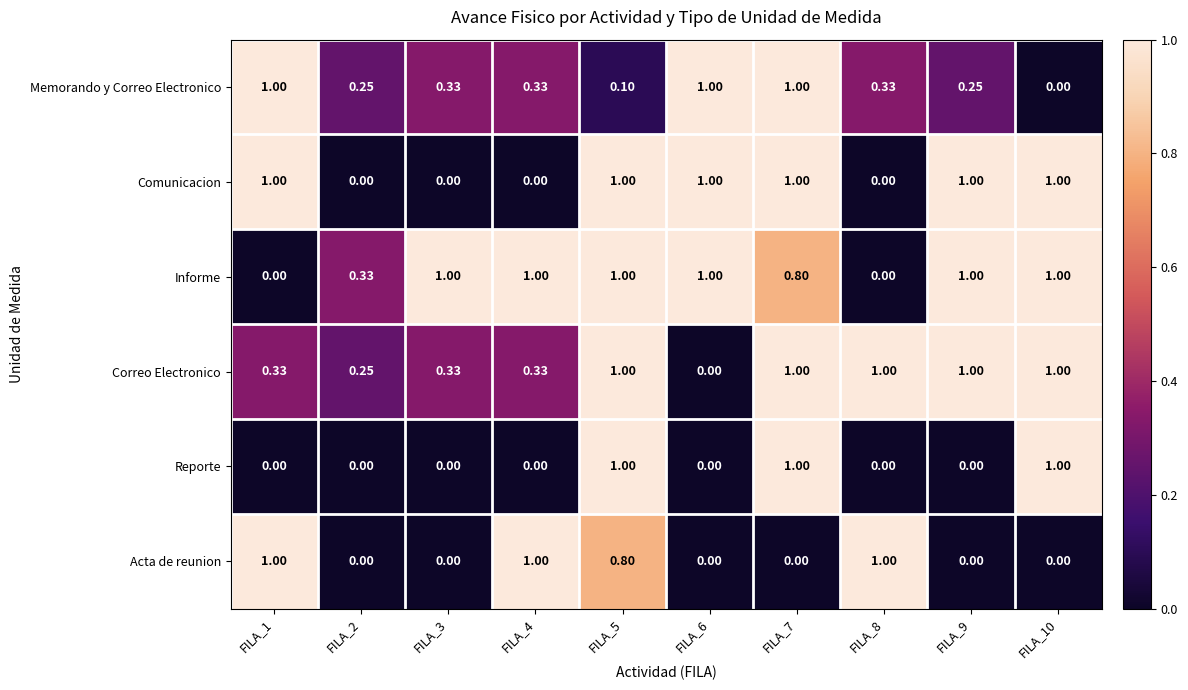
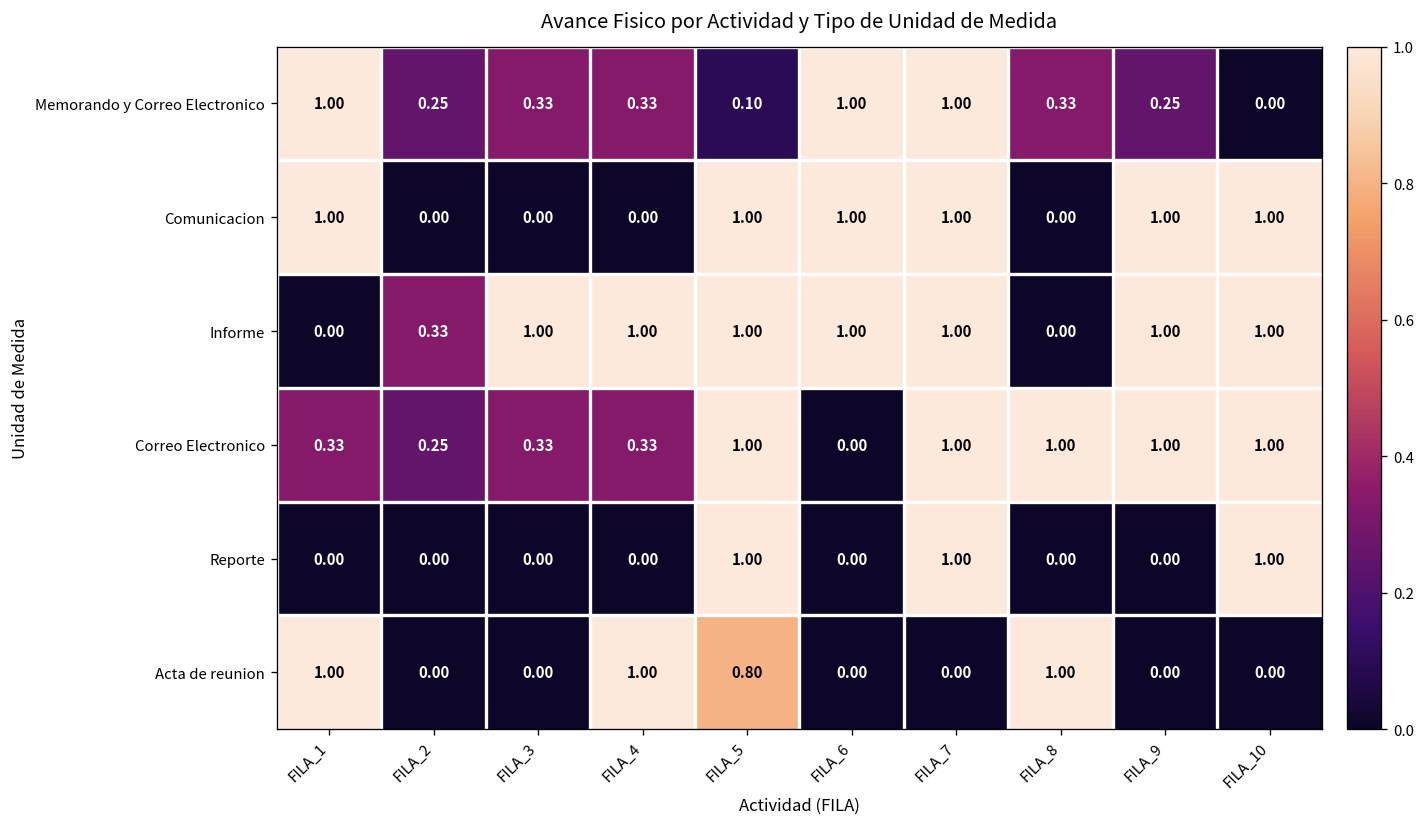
  {
    "Memorando y Correo Electronico": {
      "FILA_1": 1.00,
      "FILA_2": 0.25,
      "FILA_3": 0.33,
      "FILA_4": 0.33,
      "FILA_5": 0.10,
      "FILA_6": 1.00,
      "FILA_7": 1.00,
      "FILA_8": 0.33,
      "FILA_9": 0.25,
      "FILA_10": 0.00
    },
    "Comunicacion": {
      "FILA_1": 1.00,
      "FILA_2": 0.00,
      "FILA_3": 0.00,
      "FILA_4": 0.00,
      "FILA_5": 1.00,
      "FILA_6": 1.00,
      "FILA_7": 1.00,
      "FILA_8": 0.00,
      "FILA_9": 1.00,
      "FILA_10": 1.00
    },
    "Informe": {
      "FILA_1": 0.00,
      "FILA_2": 0.33,
      "FILA_3": 1.00,
      "FILA_4": 1.00,
      "FILA_5": 1.00,
      "FILA_6": 1.00,
-     "FILA_7": 0.80,
+     "FILA_7": 1.00,
      "FILA_8": 0.00,
      "FILA_9": 1.00,
      "FILA_10": 1.00
    },
    "Correo Electronico": {
      "FILA_1": 0.33,
      "FILA_2": 0.25,
      "FILA_3": 0.33,
      "FILA_4": 0.33,
      "FILA_5": 1.00,
      "FILA_6": 0.00,
      "FILA_7": 1.00,
      "FILA_8": 1.00,
      "FILA_9": 1.00,
      "FILA_10": 1.00
    },
    "Reporte": {
      "FILA_1": 0.00,
      "FILA_2": 0.00,
      "FILA_3": 0.00,
      "FILA_4": 0.00,
      "FILA_5": 1.00,
      "FILA_6": 0.00,
      "FILA_7": 1.00,
      "FILA_8": 0.00,
      "FILA_9": 0.00,
      "FILA_10": 1.00
    },
    "Acta de reunion": {
      "FILA_1": 1.00,
      "FILA_2": 0.00,
      "FILA_3": 0.00,
      "FILA_4": 1.00,
      "FILA_5": 0.80,
      "FILA_6": 0.00,
      "FILA_7": 0.00,
      "FILA_8": 1.00,
      "FILA_9": 0.00,
      "FILA_10": 0.00
    }
  }
